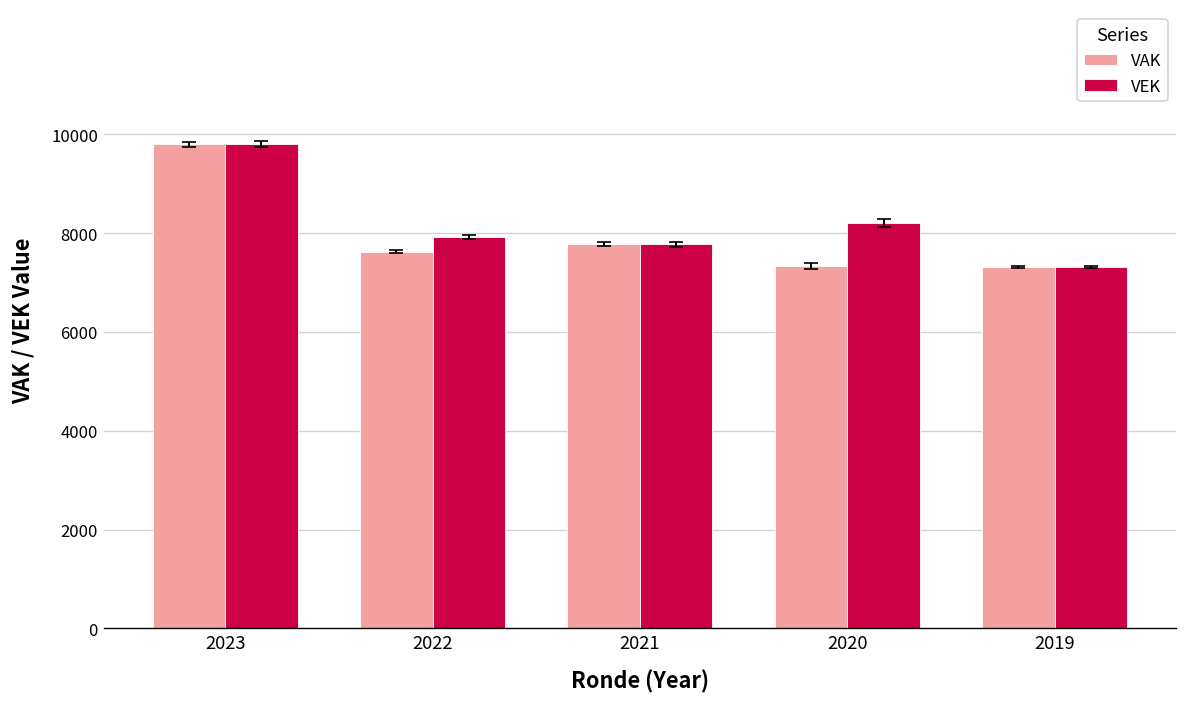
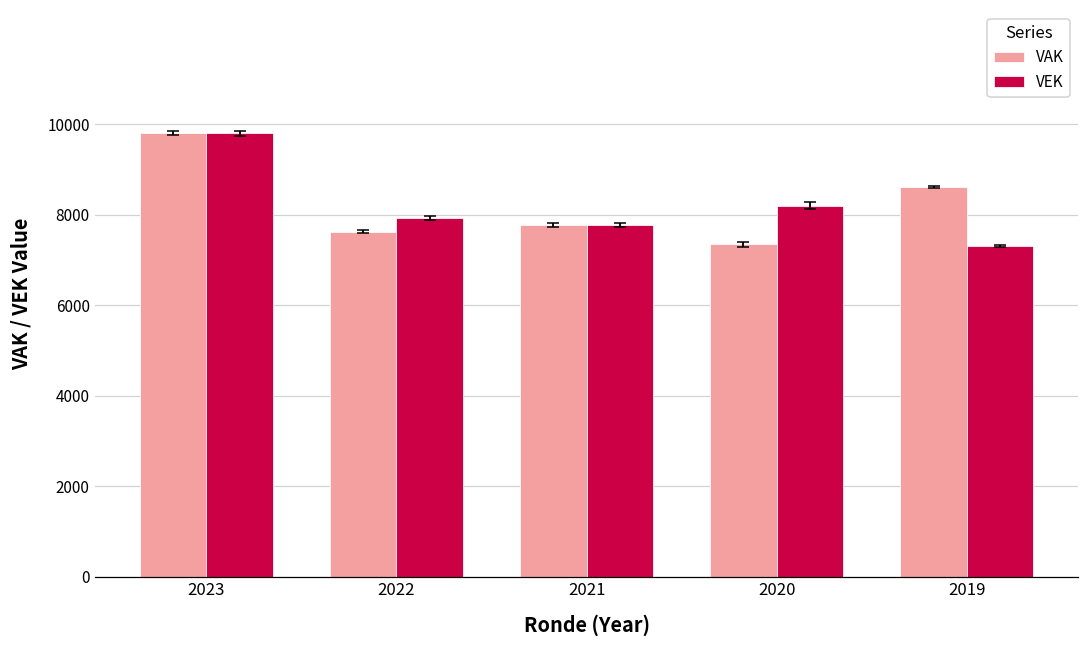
  {
    "VAK": {
      "2023": 9800,
      "2022": 7600,
      "2021": 7800,
      "2020": 7300,
-     "2019": 7300
+     "2019": 8600
    },
    "VEK": {
      "2023": 9800,
      "2022": 7900,
      "2021": 7800,
      "2020": 8200,
      "2019": 7300
    }
  }
